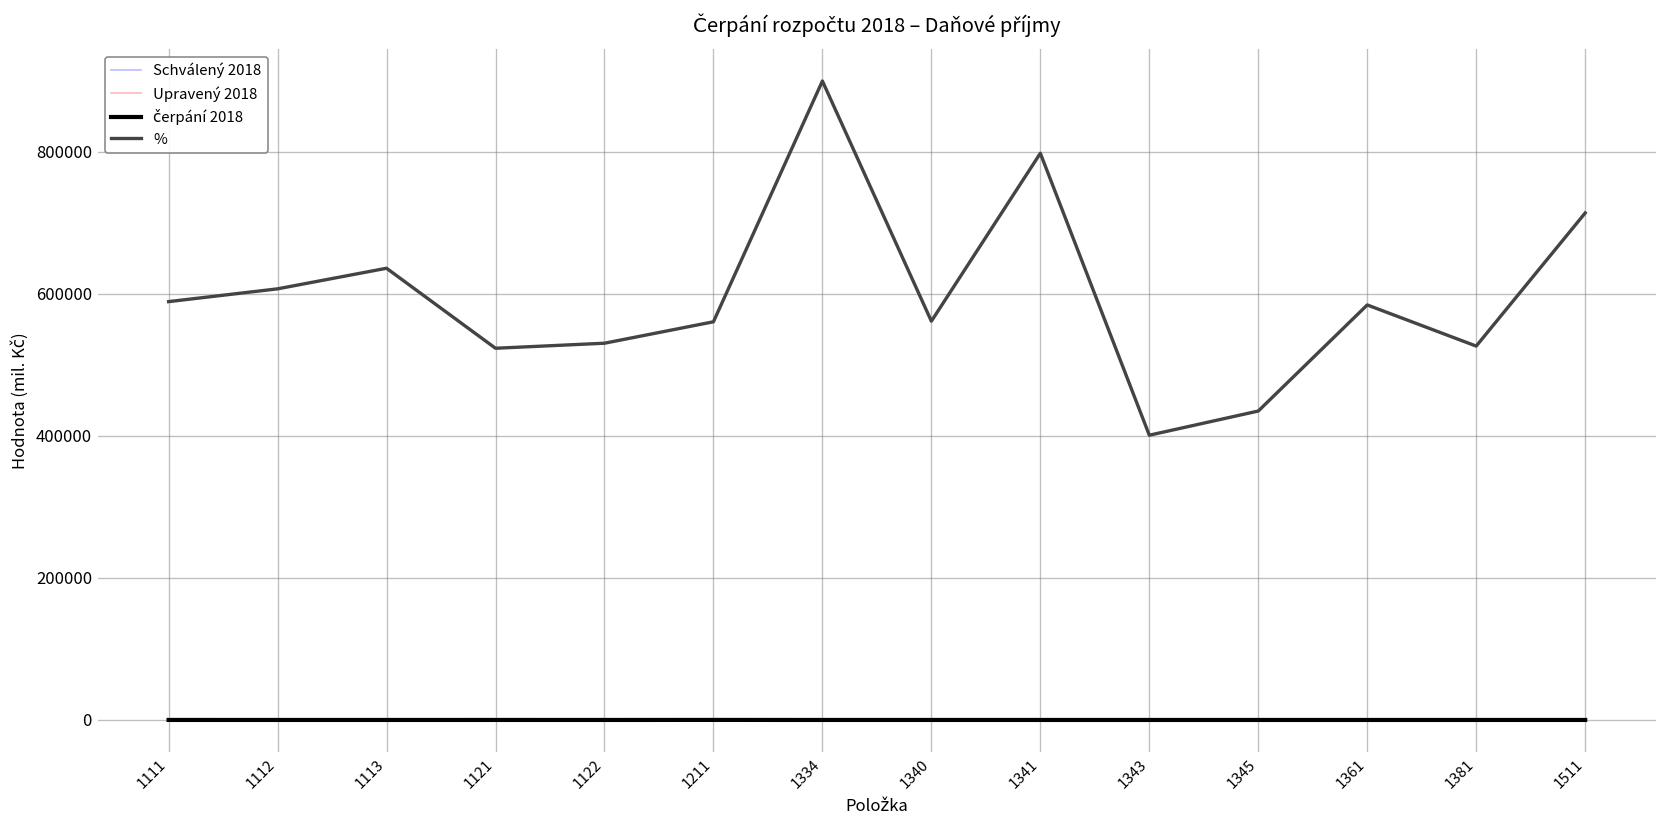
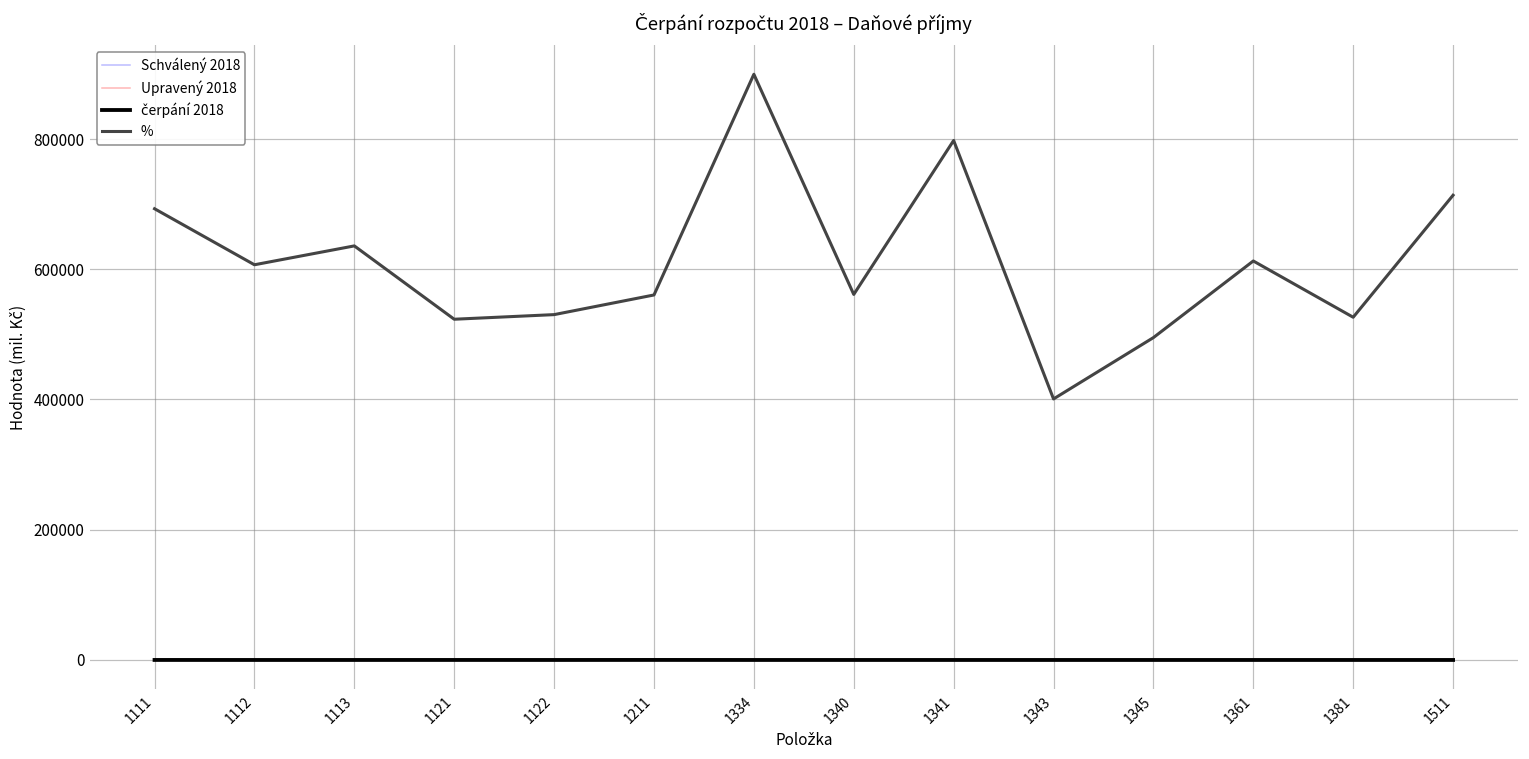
  {
    "čerpání 2018": {
      "1111": 0,
      "1112": 0,
      "1113": 0,
      "1121": 0,
      "1122": 0,
      "1211": 0,
      "1334": 0,
      "1340": 0,
      "1341": 0,
      "1343": 0,
      "1345": 0,
      "1361": 0,
      "1381": 0,
      "1511": 0
    },
    "%": {
-     "1111": 590000,
+     "1111": 690000,
      "1112": 610000,
      "1113": 640000,
      "1121": 520000,
      "1122": 530000,
      "1211": 560000,
      "1334": 900000,
      "1340": 560000,
      "1341": 800000,
      "1343": 400000,
-     "1345": 430000,
-     "1361": 580000,
+     "1345": 500000,
+     "1361": 610000,
      "1381": 530000,
      "1511": 710000
    }
  }
